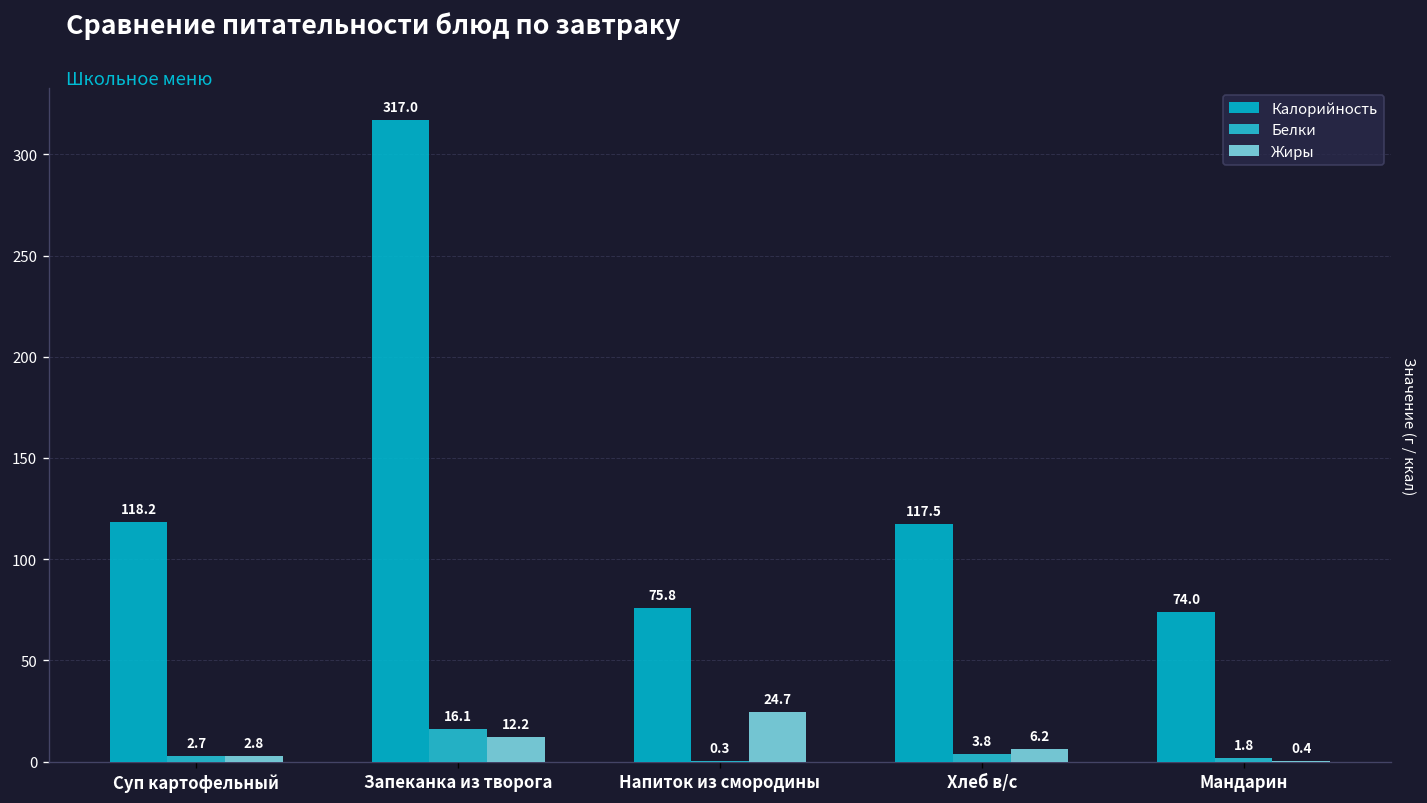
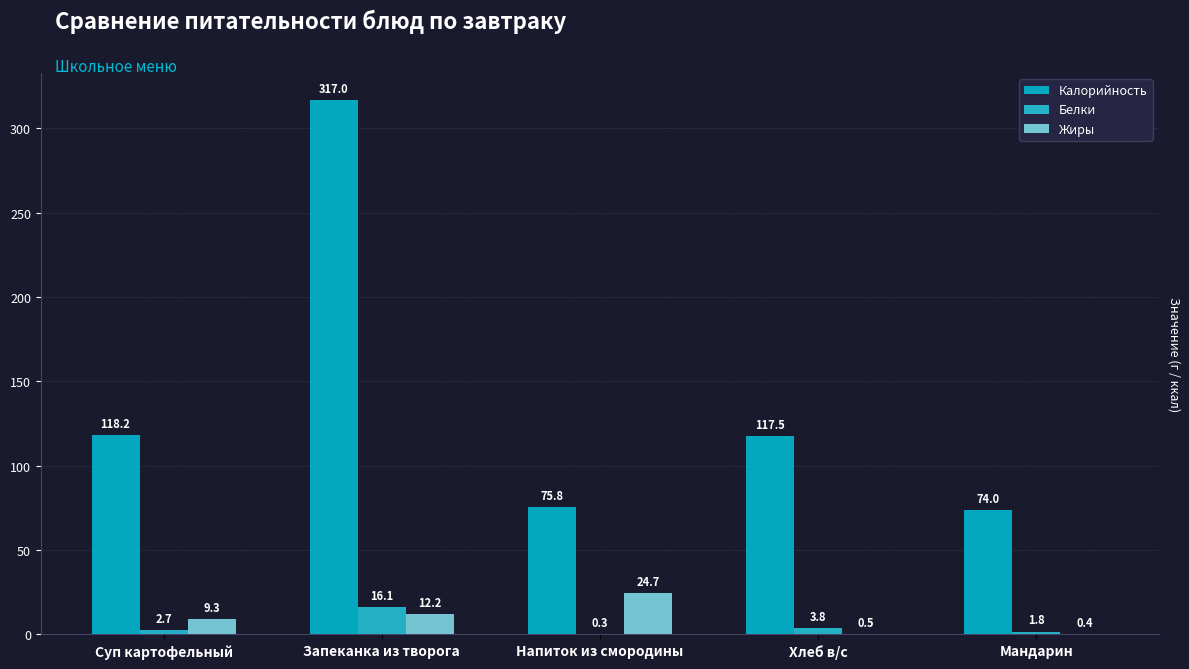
  {
    "Жиры": {
-     "Суп картофельный": 2.8,
+     "Суп картофельный": 9.3,
      "Запеканка из творога": 12.2,
      "Напиток из смородины": 24.7,
-     "Хлеб в/с": 6.2,
+     "Хлеб в/с": 0.5,
      "Мандарин": 0.4
    }
  }
